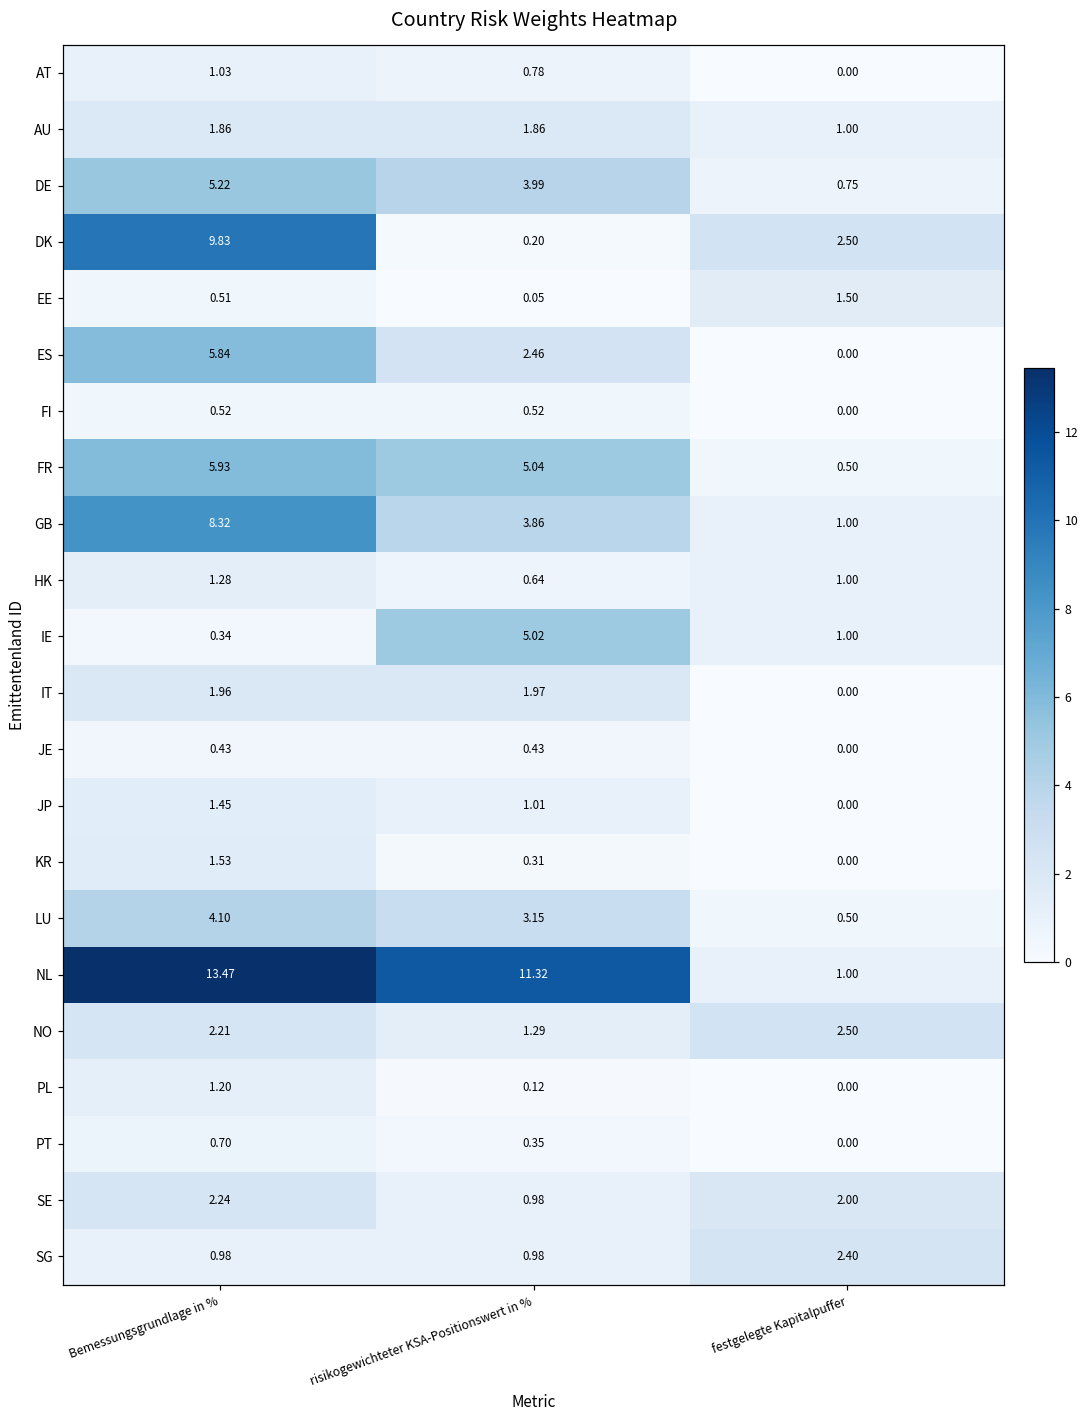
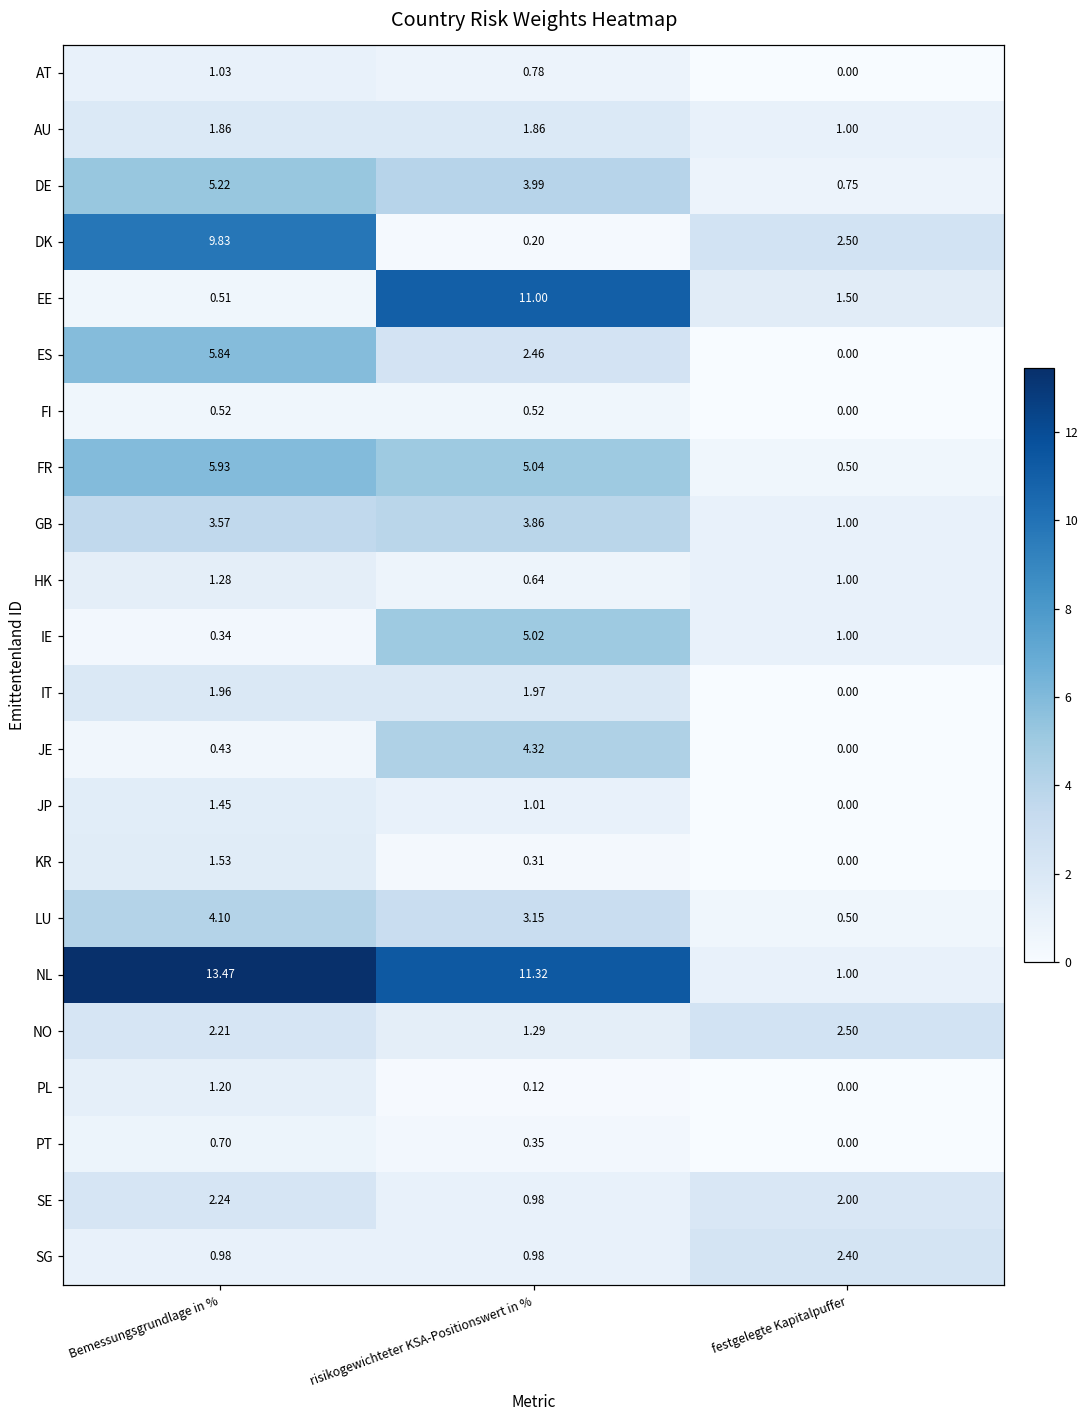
  {
    "AT": {
      "Bemessungsgrundlage in %": 1.03,
      "risikogewichteter KSA-Positionswert in %": 0.78,
      "festgelegte Kapitalpuffer": 0.00
    },
    "AU": {
      "Bemessungsgrundlage in %": 1.86,
      "risikogewichteter KSA-Positionswert in %": 1.86,
      "festgelegte Kapitalpuffer": 1.00
    },
    "DE": {
      "Bemessungsgrundlage in %": 5.22,
      "risikogewichteter KSA-Positionswert in %": 3.99,
      "festgelegte Kapitalpuffer": 0.75
    },
    "DK": {
      "Bemessungsgrundlage in %": 9.83,
      "risikogewichteter KSA-Positionswert in %": 0.20,
      "festgelegte Kapitalpuffer": 2.50
    },
    "EE": {
      "Bemessungsgrundlage in %": 0.51,
-     "risikogewichteter KSA-Positionswert in %": 0.05,
+     "risikogewichteter KSA-Positionswert in %": 11.00,
      "festgelegte Kapitalpuffer": 1.50
    },
    "ES": {
      "Bemessungsgrundlage in %": 5.84,
      "risikogewichteter KSA-Positionswert in %": 2.46,
      "festgelegte Kapitalpuffer": 0.00
    },
    "FI": {
      "Bemessungsgrundlage in %": 0.52,
      "risikogewichteter KSA-Positionswert in %": 0.52,
      "festgelegte Kapitalpuffer": 0.00
    },
    "FR": {
      "Bemessungsgrundlage in %": 5.93,
      "risikogewichteter KSA-Positionswert in %": 5.04,
      "festgelegte Kapitalpuffer": 0.50
    },
    "GB": {
-     "Bemessungsgrundlage in %": 8.32,
+     "Bemessungsgrundlage in %": 3.57,
      "risikogewichteter KSA-Positionswert in %": 3.86,
      "festgelegte Kapitalpuffer": 1.00
    },
    "HK": {
      "Bemessungsgrundlage in %": 1.28,
      "risikogewichteter KSA-Positionswert in %": 0.64,
      "festgelegte Kapitalpuffer": 1.00
    },
    "IE": {
      "Bemessungsgrundlage in %": 0.34,
      "risikogewichteter KSA-Positionswert in %": 5.02,
      "festgelegte Kapitalpuffer": 1.00
    },
    "IT": {
      "Bemessungsgrundlage in %": 1.96,
      "risikogewichteter KSA-Positionswert in %": 1.97,
      "festgelegte Kapitalpuffer": 0.00
    },
    "JE": {
      "Bemessungsgrundlage in %": 0.43,
-     "risikogewichteter KSA-Positionswert in %": 0.43,
+     "risikogewichteter KSA-Positionswert in %": 4.32,
      "festgelegte Kapitalpuffer": 0.00
    },
    "JP": {
      "Bemessungsgrundlage in %": 1.45,
      "risikogewichteter KSA-Positionswert in %": 1.01,
      "festgelegte Kapitalpuffer": 0.00
    },
    "KR": {
      "Bemessungsgrundlage in %": 1.53,
      "risikogewichteter KSA-Positionswert in %": 0.31,
      "festgelegte Kapitalpuffer": 0.00
    },
    "LU": {
      "Bemessungsgrundlage in %": 4.10,
      "risikogewichteter KSA-Positionswert in %": 3.15,
      "festgelegte Kapitalpuffer": 0.50
    },
    "NL": {
      "Bemessungsgrundlage in %": 13.47,
      "risikogewichteter KSA-Positionswert in %": 11.32,
      "festgelegte Kapitalpuffer": 1.00
    },
    "NO": {
      "Bemessungsgrundlage in %": 2.21,
      "risikogewichteter KSA-Positionswert in %": 1.29,
      "festgelegte Kapitalpuffer": 2.50
    },
    "PL": {
      "Bemessungsgrundlage in %": 1.20,
      "risikogewichteter KSA-Positionswert in %": 0.12,
      "festgelegte Kapitalpuffer": 0.00
    },
    "PT": {
      "Bemessungsgrundlage in %": 0.70,
      "risikogewichteter KSA-Positionswert in %": 0.35,
      "festgelegte Kapitalpuffer": 0.00
    },
    "SE": {
      "Bemessungsgrundlage in %": 2.24,
      "risikogewichteter KSA-Positionswert in %": 0.98,
      "festgelegte Kapitalpuffer": 2.00
    },
    "SG": {
      "Bemessungsgrundlage in %": 0.98,
      "risikogewichteter KSA-Positionswert in %": 0.98,
      "festgelegte Kapitalpuffer": 2.40
    }
  }
